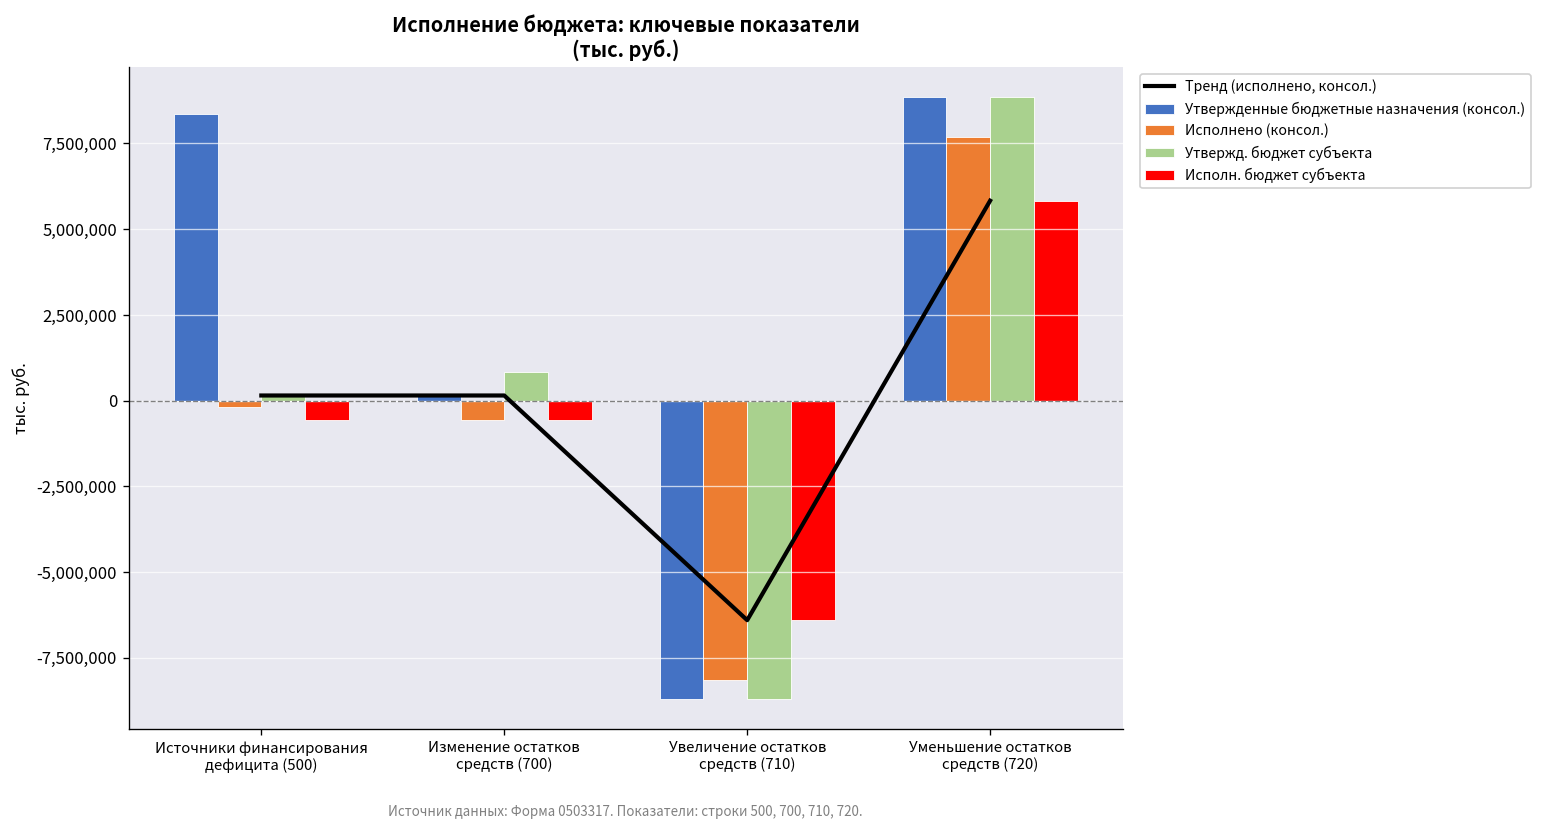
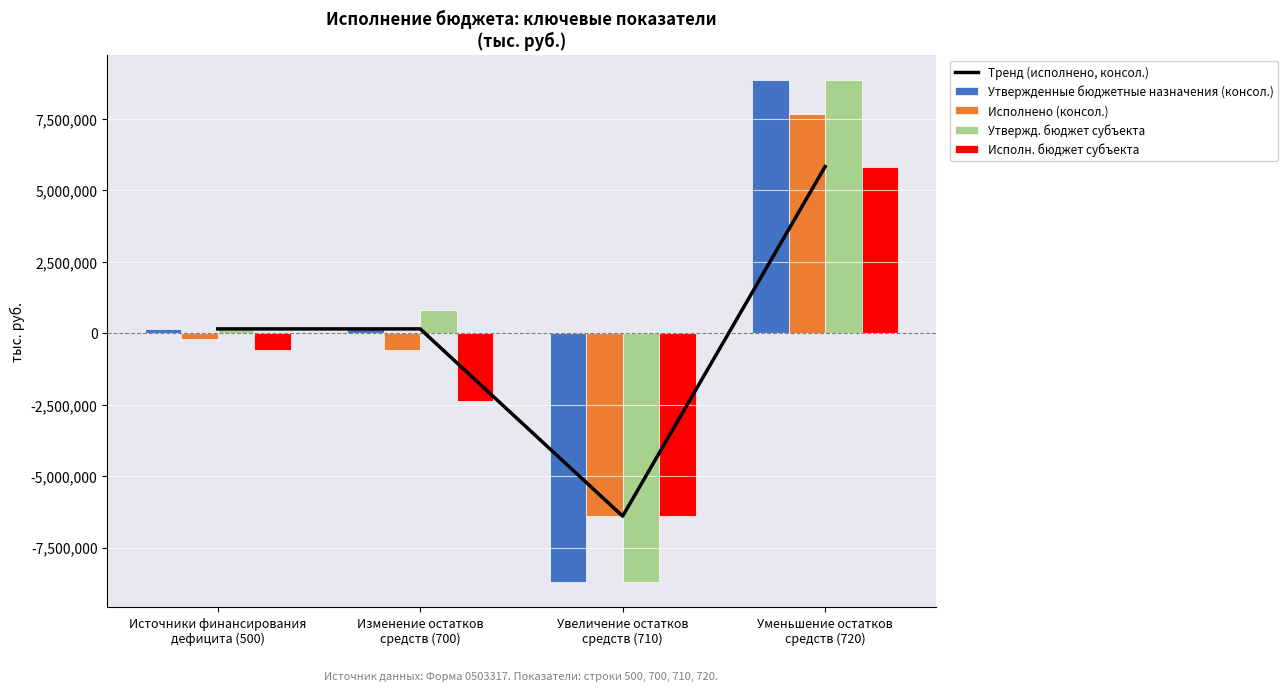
  {
    "Утвержденные бюджетные назначения (консол.)": {
-     "Источники финансирования дефицита (500)": "8,400,000",
+     "Источники финансирования дефицита (500)": "200,000",
      "Изменение остатков средств (700)": "200,000",
      "Увеличение остатков средств (710)": "-8,700,000",
      "Уменьшение остатков средств (720)": "8,900,000"
    },
    "Тренд (исполнено, консол.)": {
      "Источники финансирования дефицита (500)": "200,000",
      "Изменение остатков средств (700)": "200,000",
      "Увеличение остатков средств (710)": "-6,400,000",
      "Уменьшение остатков средств (720)": "5,800,000"
    },
    "Исполнено (консол.)": {
      "Источники финансирования дефицита (500)": "-200,000",
      "Изменение остатков средств (700)": "-600,000",
-     "Увеличение остатков средств (710)": "-8,100,000",
+     "Увеличение остатков средств (710)": "-6,400,000",
      "Уменьшение остатков средств (720)": "7,700,000"
    },
    "Утвержд. бюджет субъекта": {
      "Источники финансирования дефицита (500)": "200,000",
      "Изменение остатков средств (700)": "800,000",
      "Увеличение остатков средств (710)": "-8,700,000",
      "Уменьшение остатков средств (720)": "8,900,000"
    },
    "Исполн. бюджет субъекта": {
      "Источники финансирования дефицита (500)": "-600,000",
-     "Изменение остатков средств (700)": "-600,000",
+     "Изменение остатков средств (700)": "-2,400,000",
      "Увеличение остатков средств (710)": "-6,400,000",
      "Уменьшение остатков средств (720)": "5,800,000"
    }
  }
